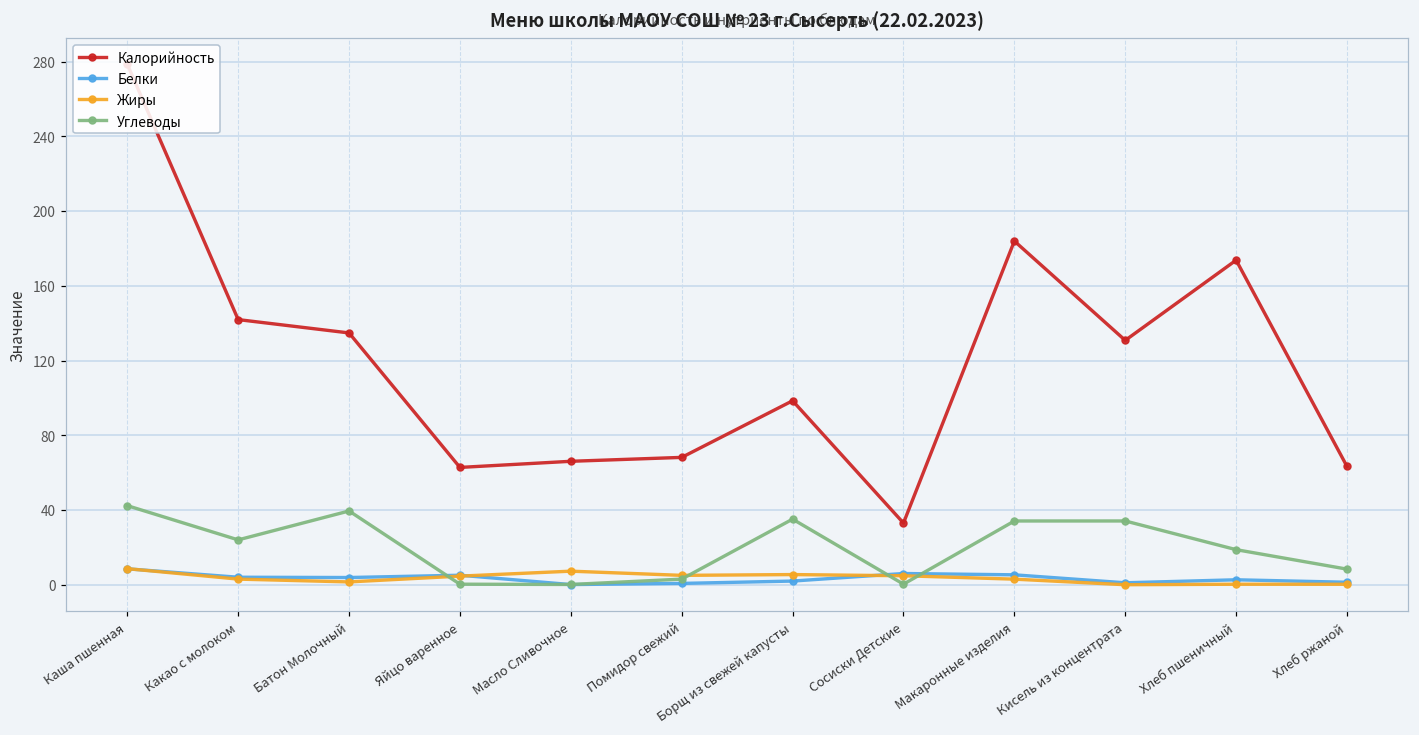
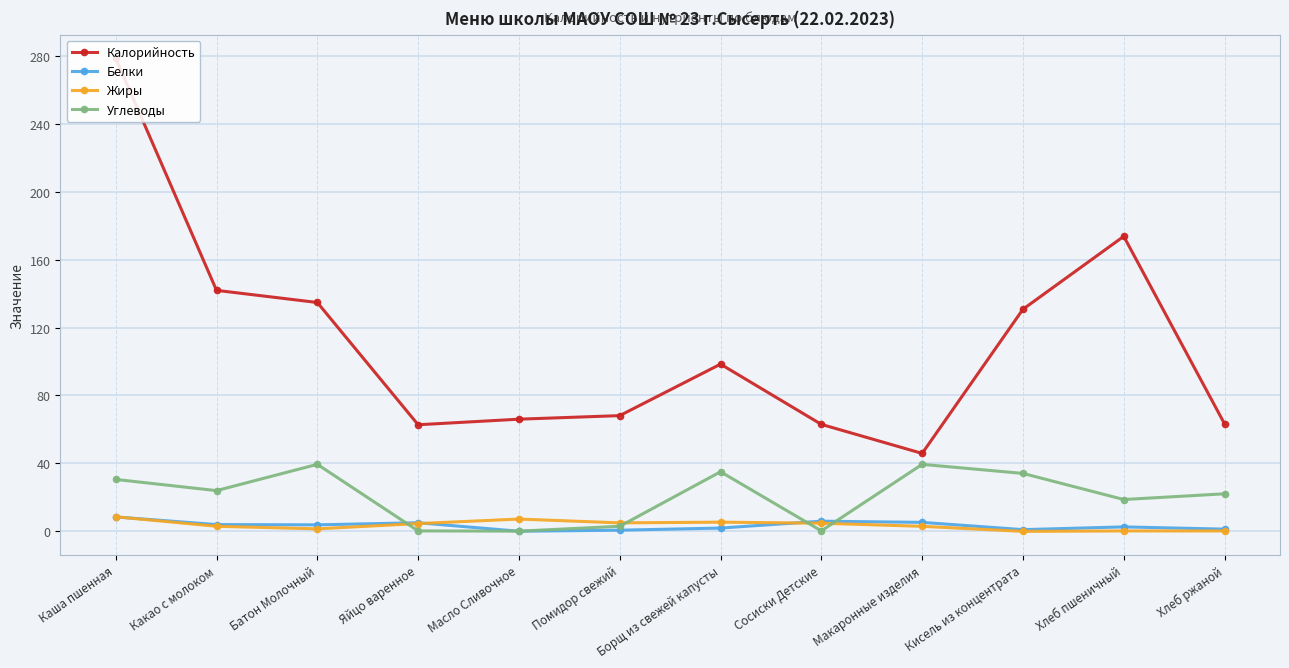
  {
    "Калорийность": {
      "Какао с молоком": 142,
      "Батон Молочный": 135,
      "Яйцо варенное": 63,
      "Масло Сливочное": 66,
      "Помидор свежий": 68,
      "Борщ из свежей капусты": 98,
-     "Сосиски Детские": 33,
-     "Макаронные изделия": 184,
+     "Сосиски Детские": 63,
+     "Макаронные изделия": 46,
      "Кисель из концентрата": 131,
      "Хлеб пшеничный": 174,
      "Хлеб ржаной": 63
    },
    "Белки": {
      "Батон Молочный": 4,
      "Помидор свежий": 1,
      "Борщ из свежей капусты": 2,
      "Макаронные изделия": 5,
      "Хлеб пшеничный": 3
    },
    "Жиры": {
      "Батон Молочный": 2,
      "Масло Сливочное": 7,
      "Помидор свежий": 5,
      "Борщ из свежей капусты": 5,
      "Макаронные изделия": 3,
      "Хлеб пшеничный": 0
    },
    "Углеводы": {
-     "Каша пшенная": 42,
+     "Каша пшенная": 31,
      "Какао с молоком": 24,
      "Батон Молочный": 39,
      "Яйцо варенное": 0,
      "Помидор свежий": 3,
      "Борщ из свежей капусты": 35,
      "Сосиски Детские": 0,
-     "Макаронные изделия": 34,
+     "Макаронные изделия": 39,
      "Кисель из концентрата": 34,
      "Хлеб пшеничный": 19,
-     "Хлеб ржаной": 8
+     "Хлеб ржаной": 22
    }
  }
